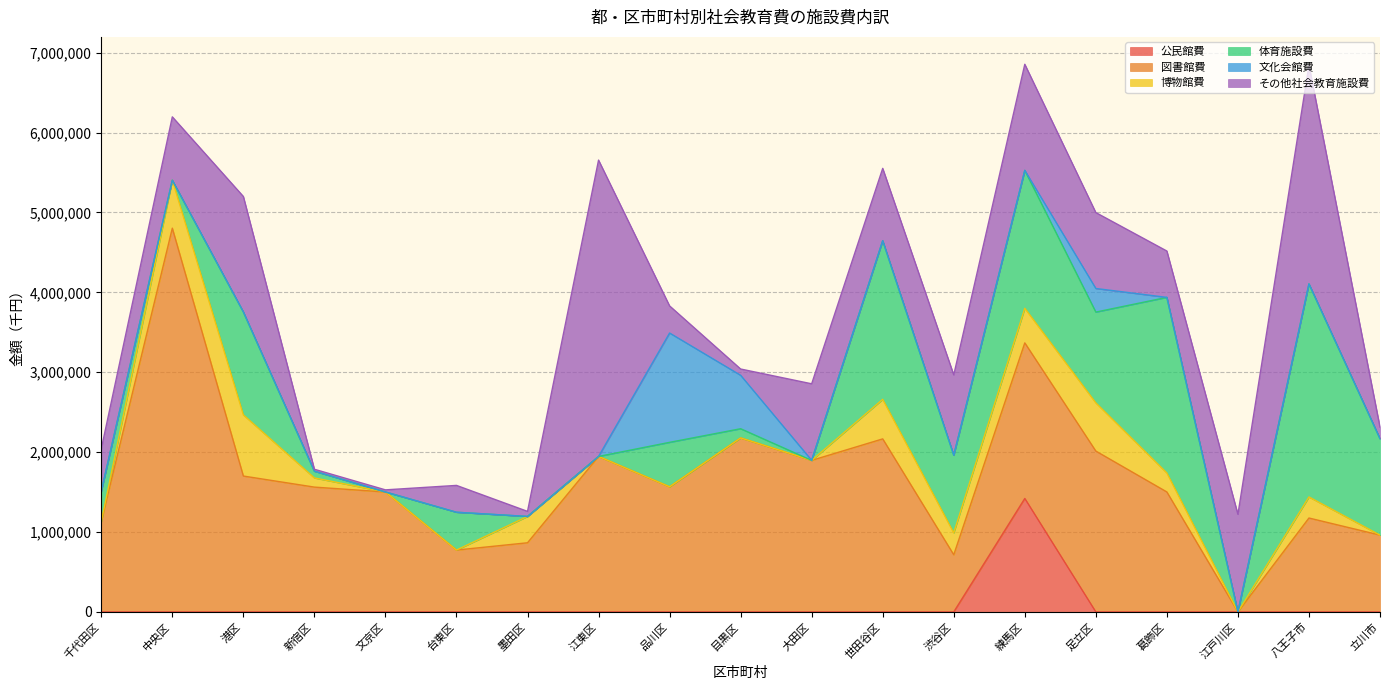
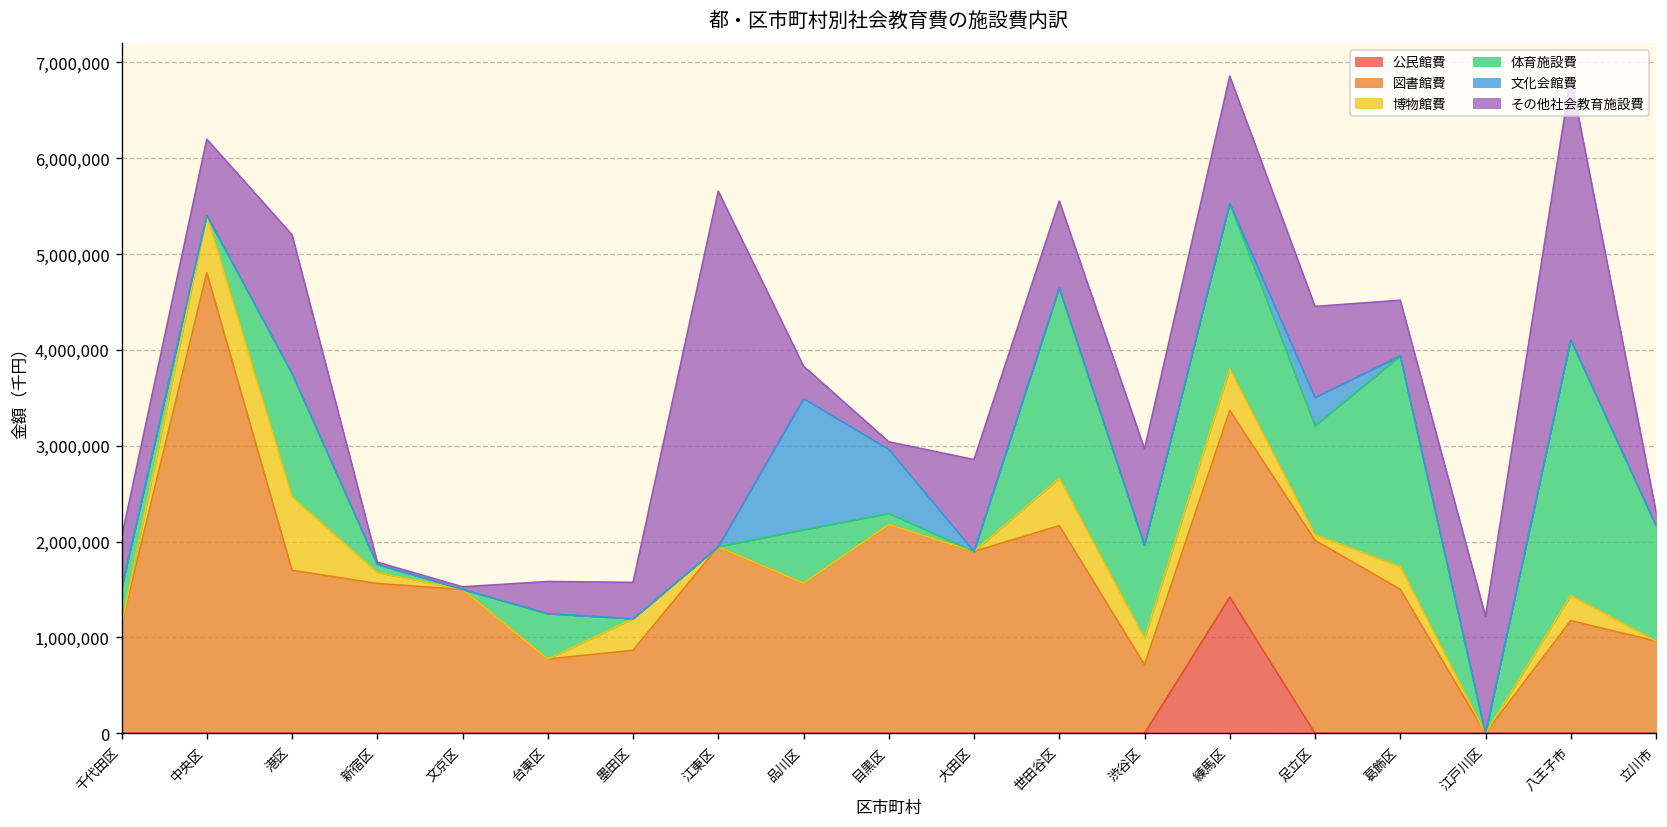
  {
    "博物館費": {
      "港区": "800,000",
      "新宿区": "100,000",
      "世田谷区": "500,000",
      "渋谷区": "300,000",
      "練馬区": "400,000",
-     "足立区": "600,000",
+     "足立区": "100,000",
      "葛飾区": "200,000",
      "八王子市": "300,000"
    },
    "体育施設費": {
      "品川区": "600,000",
      "目黒区": "100,000",
      "足立区": "1,100,000"
    },
    "文化会館費": {
      "品川区": "1,400,000",
      "目黒区": "700,000",
      "足立区": "300,000"
    },
    "その他社会教育施設費": {
      "千代田区": "500,000",
      "中央区": "800,000",
      "港区": "1,400,000",
      "台東区": "300,000",
-     "墨田区": "100,000",
+     "墨田区": "400,000",
      "江東区": "3,700,000",
      "品川区": "300,000",
      "目黒区": "100,000",
      "大田区": "1,000,000",
      "世田谷区": "900,000",
      "渋谷区": "1,000,000",
      "練馬区": "1,300,000",
      "足立区": "1,000,000",
      "葛飾区": "600,000",
      "江戸川区": "1,200,000",
      "立川市": "100,000"
    }
  }
